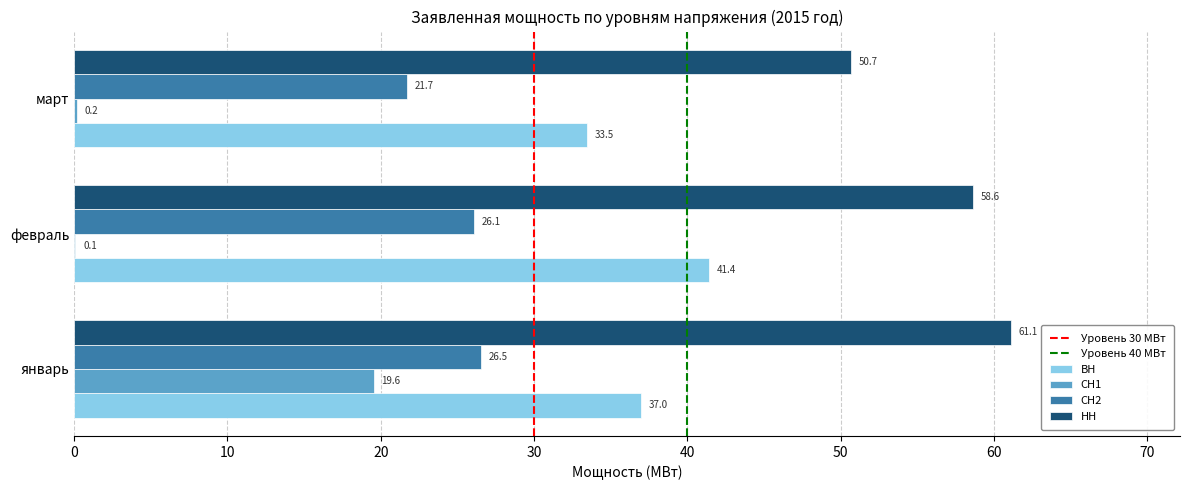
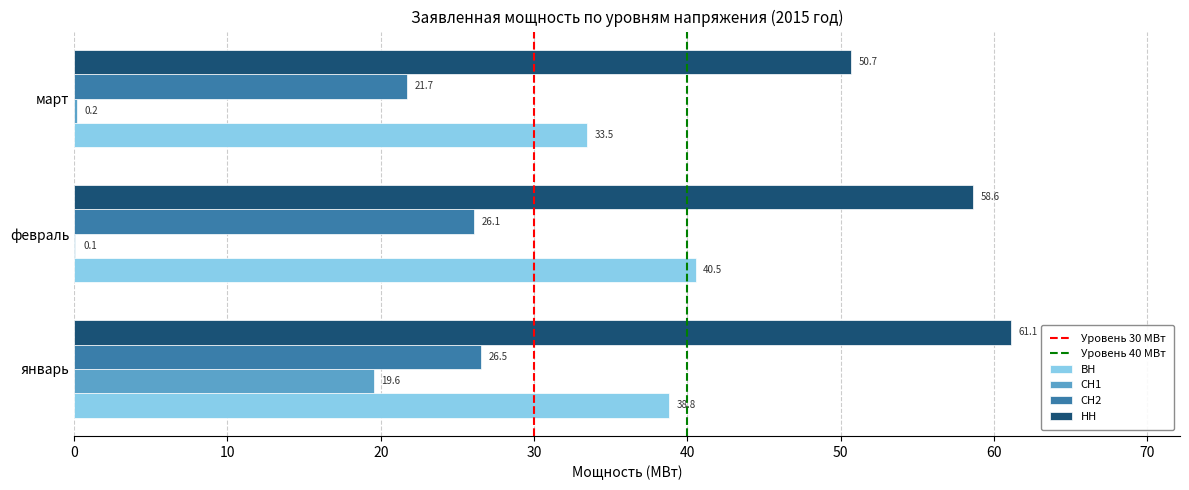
  {
    "ВН": {
      "март": 33.5,
-     "февраль": 41.4,
-     "январь": 37.0
+     "февраль": 40.5,
+     "январь": 38.8
    },
    "НН": {
      "март": 50.7,
      "февраль": 58.6,
      "январь": 61.1
    }
  }
